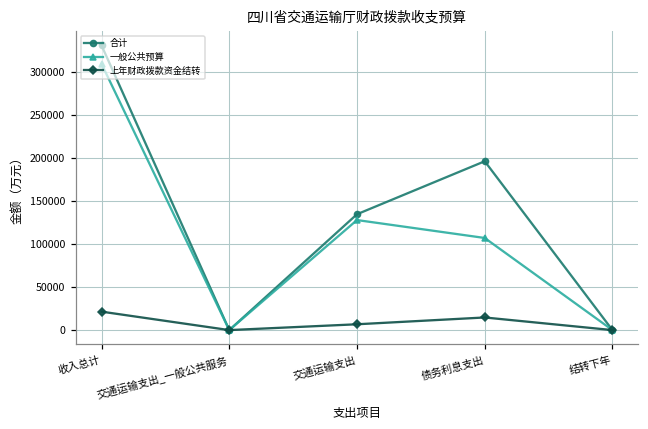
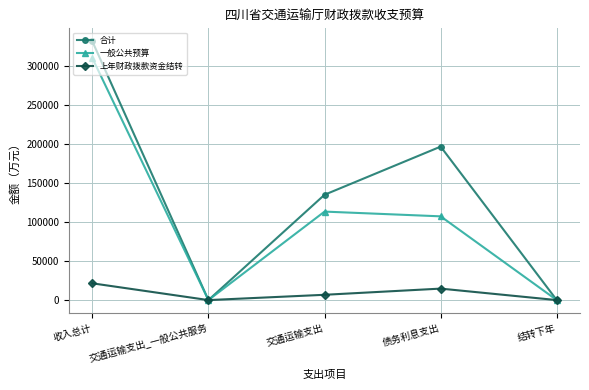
  {
    "一般公共预算": {
-     "交通运输支出": 130000,
+     "交通运输支出": 110000,
      "债务利息支出": 110000
    }
  }
